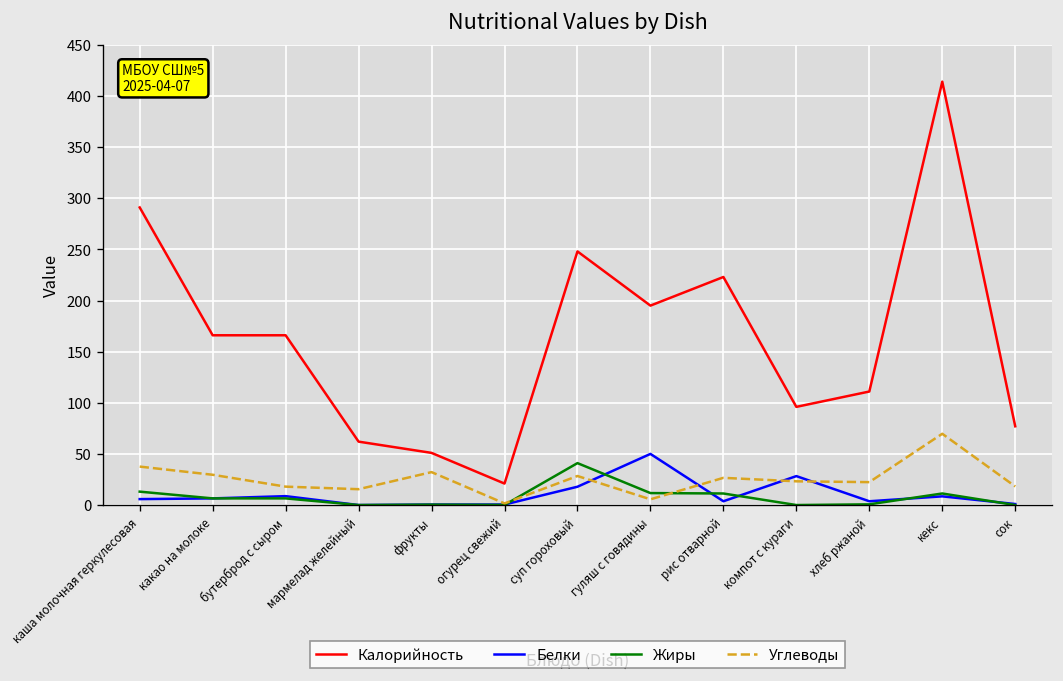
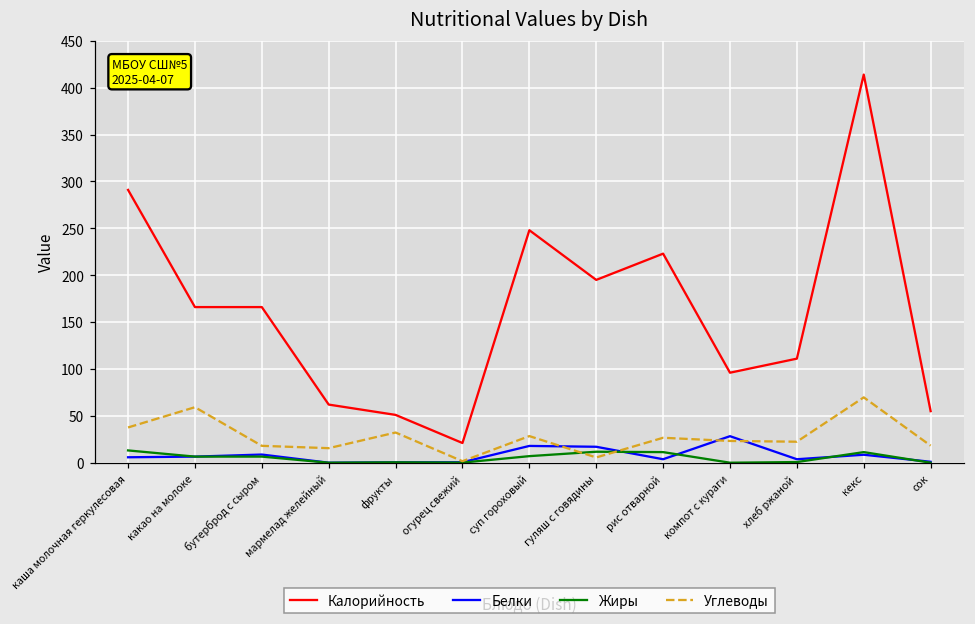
  {
    "Калорийность": {
      "каша молочная геркулесовая": 290,
      "какао на молоке": 170,
      "бутерброд с сыром": 170,
      "мармелад желейный": 60,
      "фрукты": 50,
      "огурец свежий": 20,
      "суп гороховый": 250,
      "гуляш с говядины": 200,
      "рис отварной": 220,
      "компот с кураги": 100,
      "хлеб ржаной": 110,
      "кекс": 410,
-     "сок": 80
+     "сок": 60
    },
    "Белки": {
      "каша молочная геркулесовая": 10,
      "суп гороховый": 20,
-     "гуляш с говядины": 50,
+     "гуляш с говядины": 20,
      "рис отварной": 0,
      "компот с кураги": 30,
      "хлеб ржаной": 0
    },
    "Жиры": {
      "каша молочная геркулесовая": 10,
-     "суп гороховый": 40,
+     "суп гороховый": 10,
      "гуляш с говядины": 10,
      "рис отварной": 10,
      "компот с кураги": 0,
      "хлеб ржаной": 0
    },
    "Углеводы": {
      "каша молочная геркулесовая": 40,
-     "какао на молоке": 30,
+     "какао на молоке": 60,
      "бутерброд с сыром": 20,
      "мармелад желейный": 20,
      "фрукты": 30,
      "суп гороховый": 30,
      "гуляш с говядины": 10,
      "рис отварной": 30,
      "компот с кураги": 20,
      "хлеб ржаной": 20,
      "кекс": 70,
      "сок": 20
    }
  }
